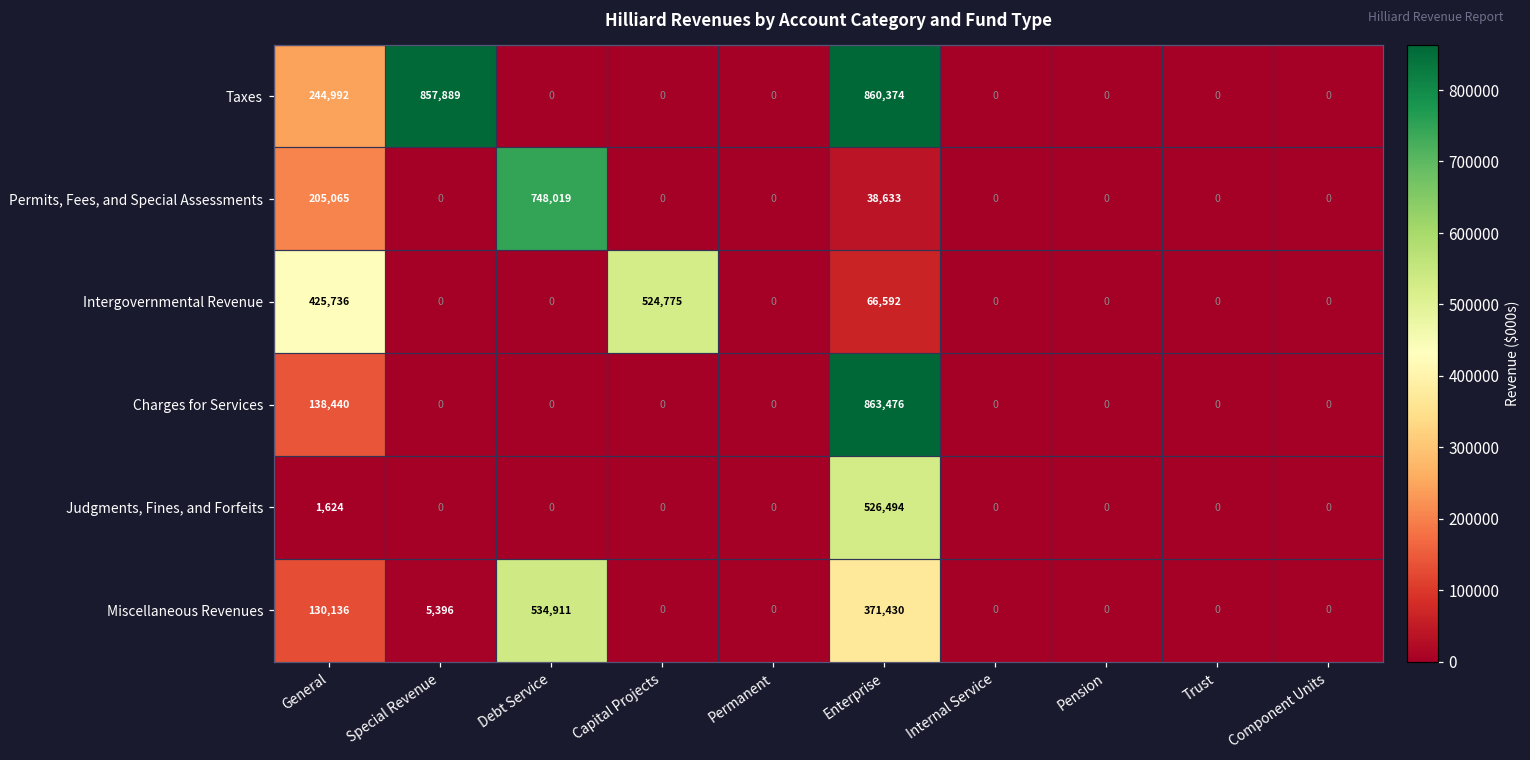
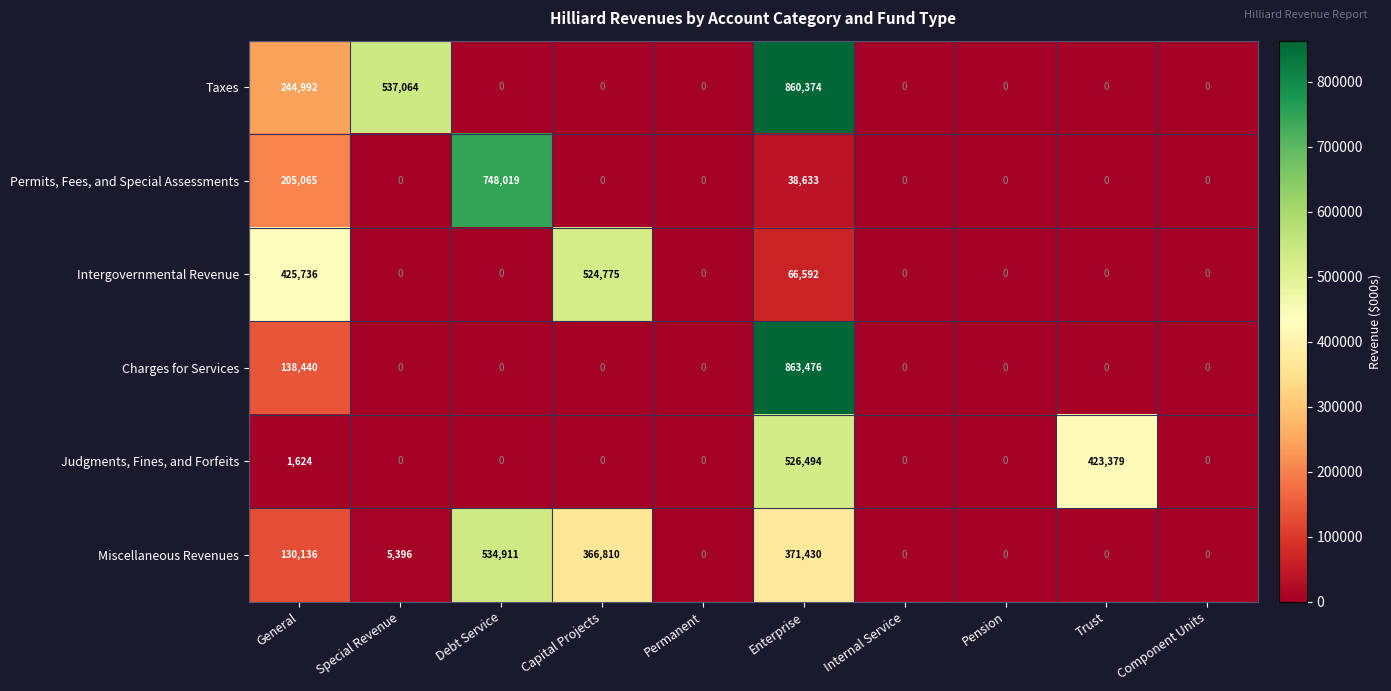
  {
    "Taxes": {
      "General": "244,992",
-     "Special Revenue": "857,889",
+     "Special Revenue": "537,064",
      "Debt Service": "0",
      "Capital Projects": "0",
      "Permanent": "0",
      "Enterprise": "860,374",
      "Internal Service": "0",
      "Pension": "0",
      "Trust": "0",
      "Component Units": "0"
    },
    "Permits, Fees, and Special Assessments": {
      "General": "205,065",
      "Special Revenue": "0",
      "Debt Service": "748,019",
      "Capital Projects": "0",
      "Permanent": "0",
      "Enterprise": "38,633",
      "Internal Service": "0",
      "Pension": "0",
      "Trust": "0",
      "Component Units": "0"
    },
    "Intergovernmental Revenue": {
      "General": "425,736",
      "Special Revenue": "0",
      "Debt Service": "0",
      "Capital Projects": "524,775",
      "Permanent": "0",
      "Enterprise": "66,592",
      "Internal Service": "0",
      "Pension": "0",
      "Trust": "0",
      "Component Units": "0"
    },
    "Charges for Services": {
      "General": "138,440",
      "Special Revenue": "0",
      "Debt Service": "0",
      "Capital Projects": "0",
      "Permanent": "0",
      "Enterprise": "863,476",
      "Internal Service": "0",
      "Pension": "0",
      "Trust": "0",
      "Component Units": "0"
    },
    "Judgments, Fines, and Forfeits": {
      "General": "1,624",
      "Special Revenue": "0",
      "Debt Service": "0",
      "Capital Projects": "0",
      "Permanent": "0",
      "Enterprise": "526,494",
      "Internal Service": "0",
      "Pension": "0",
-     "Trust": "0",
+     "Trust": "423,379",
      "Component Units": "0"
    },
    "Miscellaneous Revenues": {
      "General": "130,136",
      "Special Revenue": "5,396",
      "Debt Service": "534,911",
-     "Capital Projects": "0",
+     "Capital Projects": "366,810",
      "Permanent": "0",
      "Enterprise": "371,430",
      "Internal Service": "0",
      "Pension": "0",
      "Trust": "0",
      "Component Units": "0"
    }
  }
